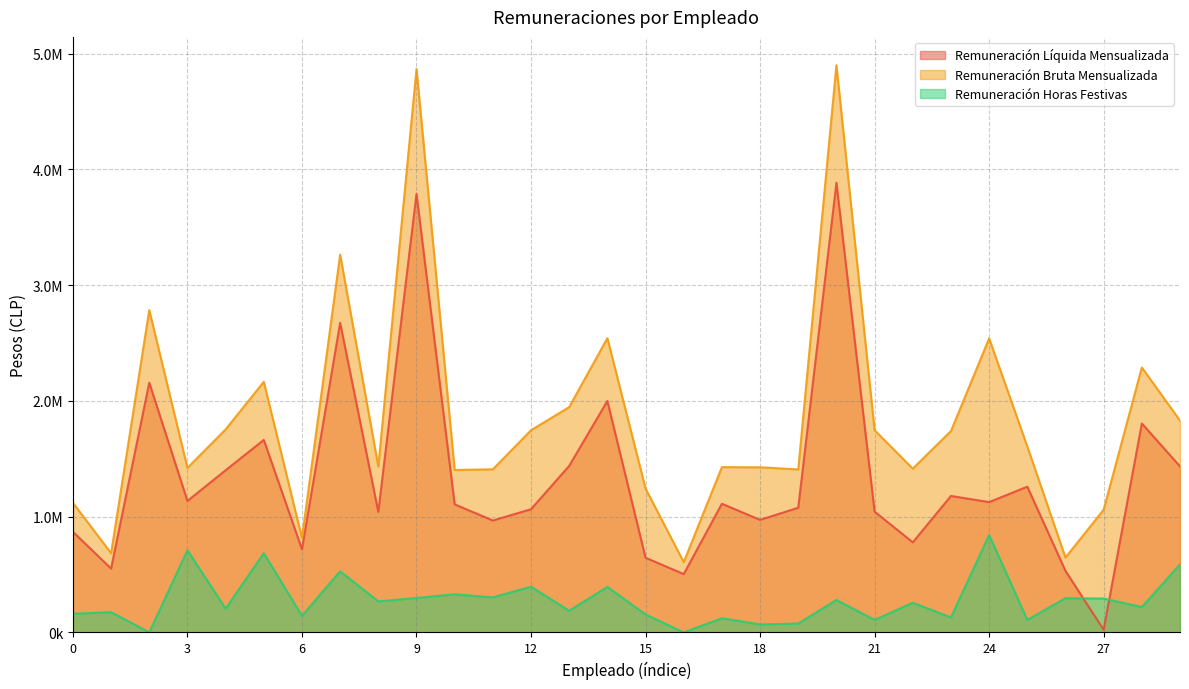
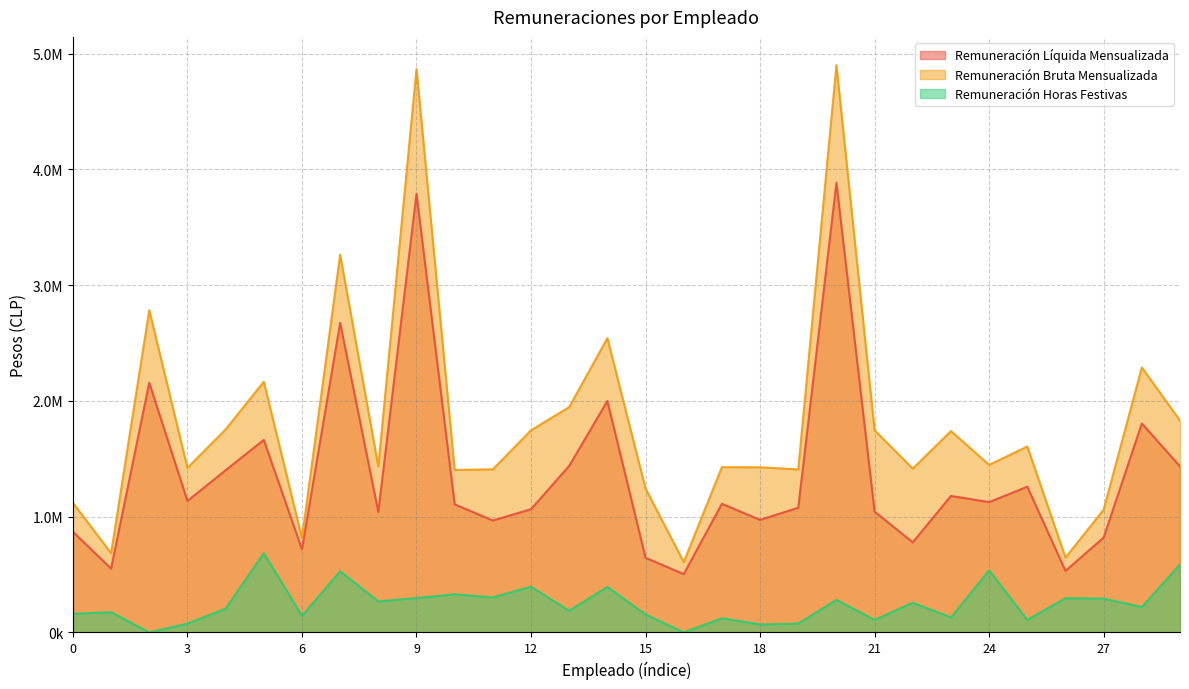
  {
    "Remuneración Líquida Mensualizada": {
      "0": 870000,
      "3": 1140000,
      "6": 720000,
      "9": 3790000,
      "12": 1060000,
      "15": 640000,
      "18": 970000,
      "21": 1040000,
      "24": 1130000,
-     "27": 20000
+     "27": 820000
    },
    "Remuneración Bruta Mensualizada": {
      "0": 1120000,
      "3": 1420000,
      "6": 820000,
      "9": 4870000,
      "12": 1750000,
      "15": 1240000,
      "18": 1430000,
      "21": 1750000,
-     "24": 2540000,
+     "24": 1450000,
      "27": 1060000
    },
    "Remuneración Horas Festivas": {
      "0": 160000,
-     "3": 710000,
+     "3": 80000,
      "6": 140000,
      "9": 300000,
      "12": 390000,
      "15": 160000,
      "18": 70000,
      "21": 110000,
-     "24": 840000,
+     "24": 540000,
      "27": 290000
    }
  }
